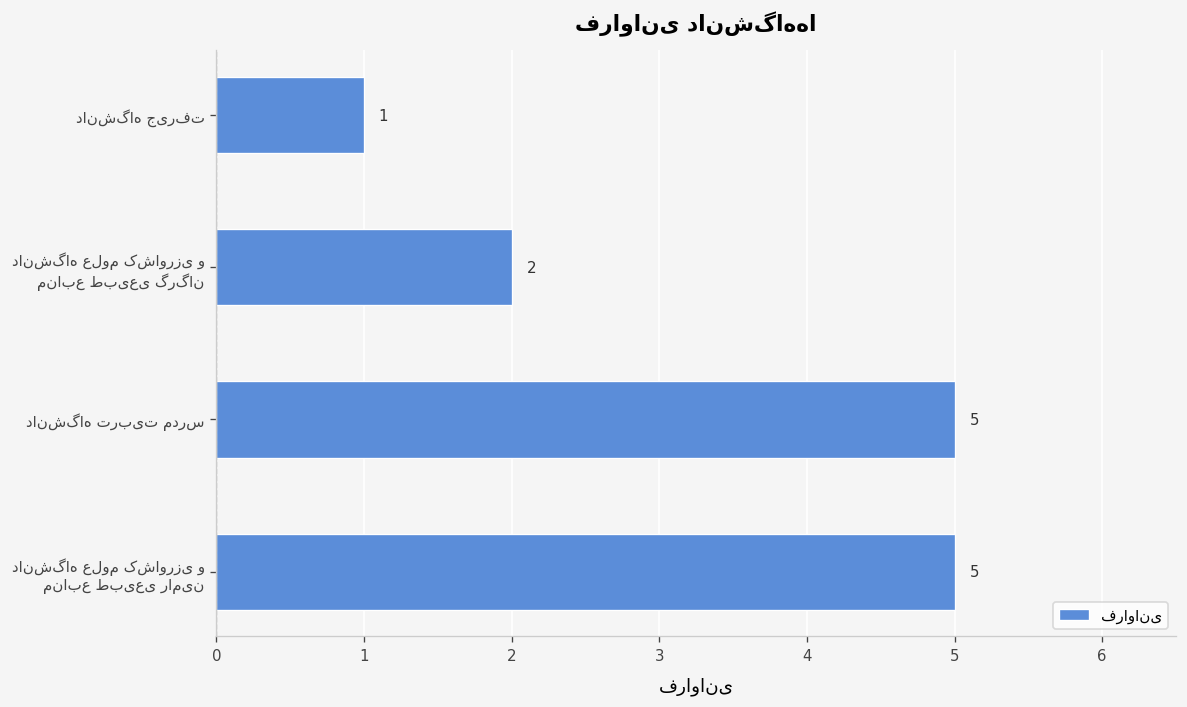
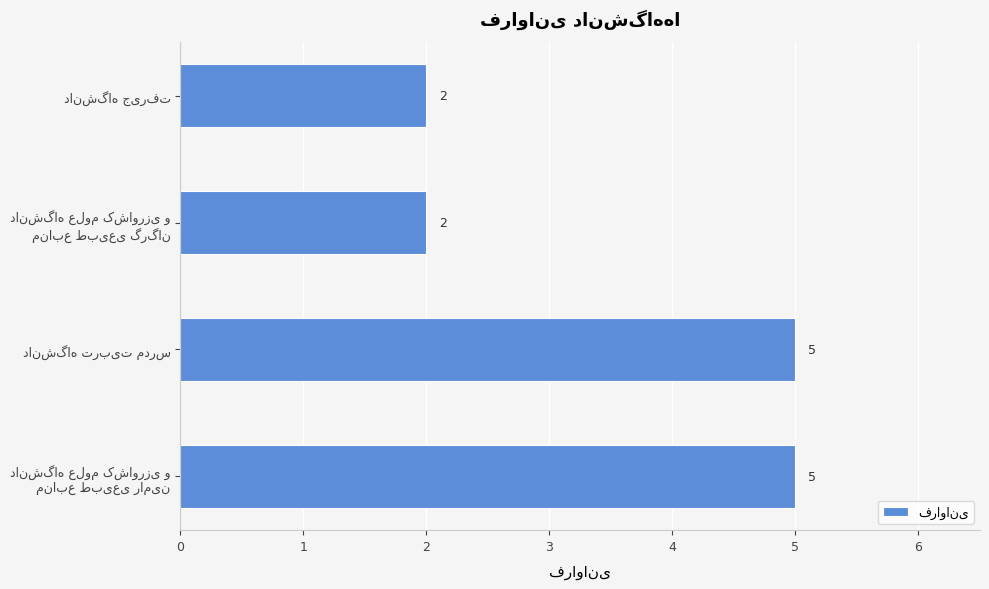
  {
-   "دانشگاه جیرفت": 1,
+   "دانشگاه جیرفت": 2,
    "دانشگاه علوم کشاورزی و منابع طبیعی گرگان": 2,
    "دانشگاه تربیت مدرس": 5,
    "دانشگاه علوم کشاورزی و منابع طبیعی رامین": 5
  }
